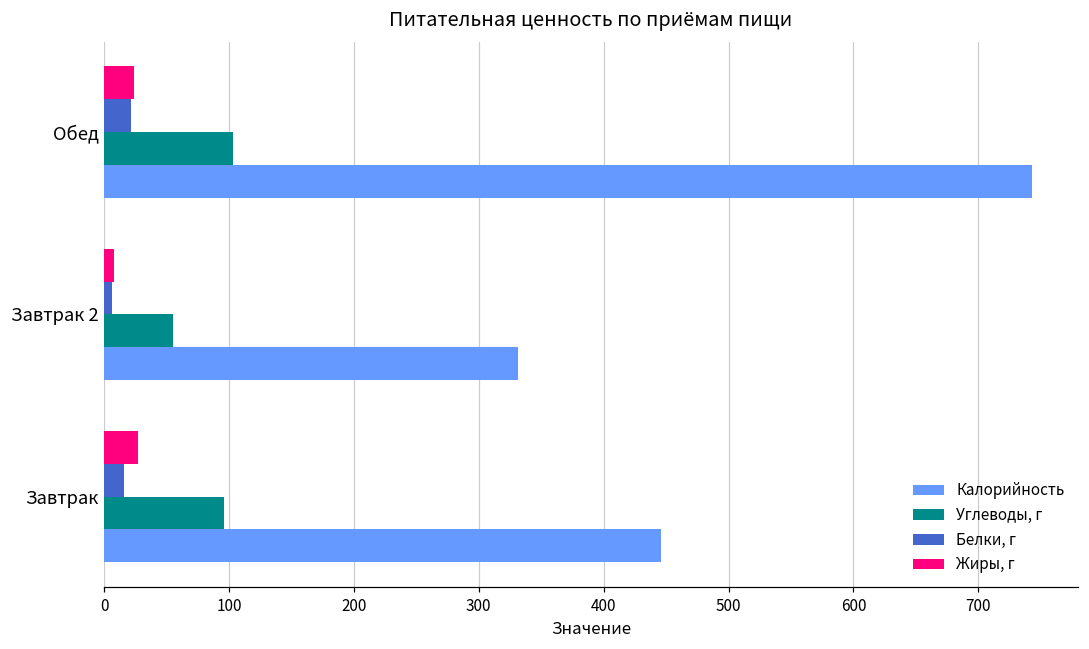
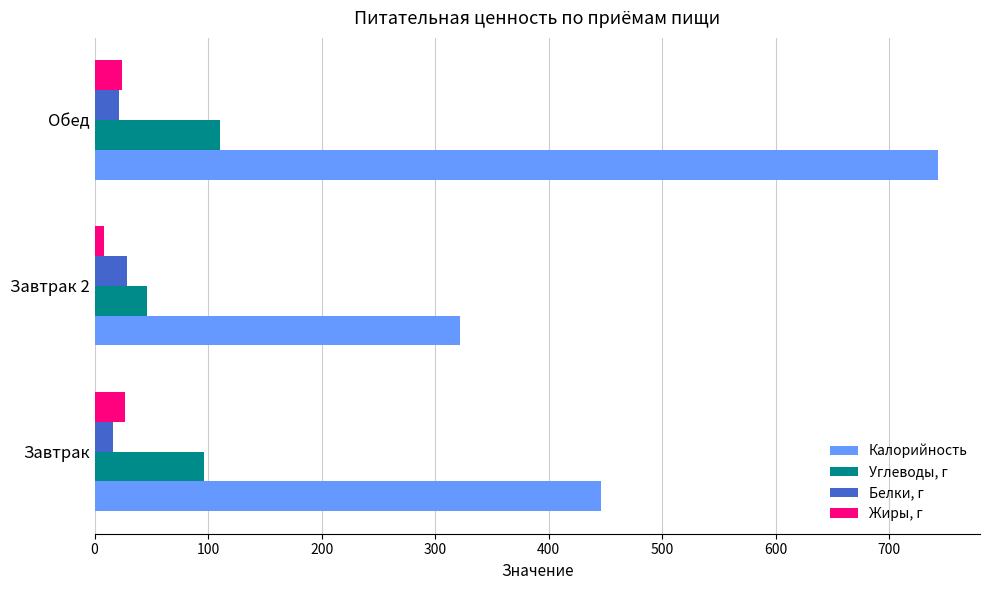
  {
    "Калорийность": {
      "Обед": 743,
-     "Завтрак 2": 331,
+     "Завтрак 2": 322,
      "Завтрак": 446
    },
    "Углеводы, г": {
-     "Обед": 103,
-     "Завтрак 2": 55,
+     "Обед": 110,
+     "Завтрак 2": 47,
      "Завтрак": 96
    },
    "Белки, г": {
      "Обед": 21,
-     "Завтрак 2": 6,
+     "Завтрак 2": 28,
      "Завтрак": 16
    },
    "Жиры, г": {
      "Обед": 24,
      "Завтрак 2": 8,
      "Завтрак": 27
    }
  }
